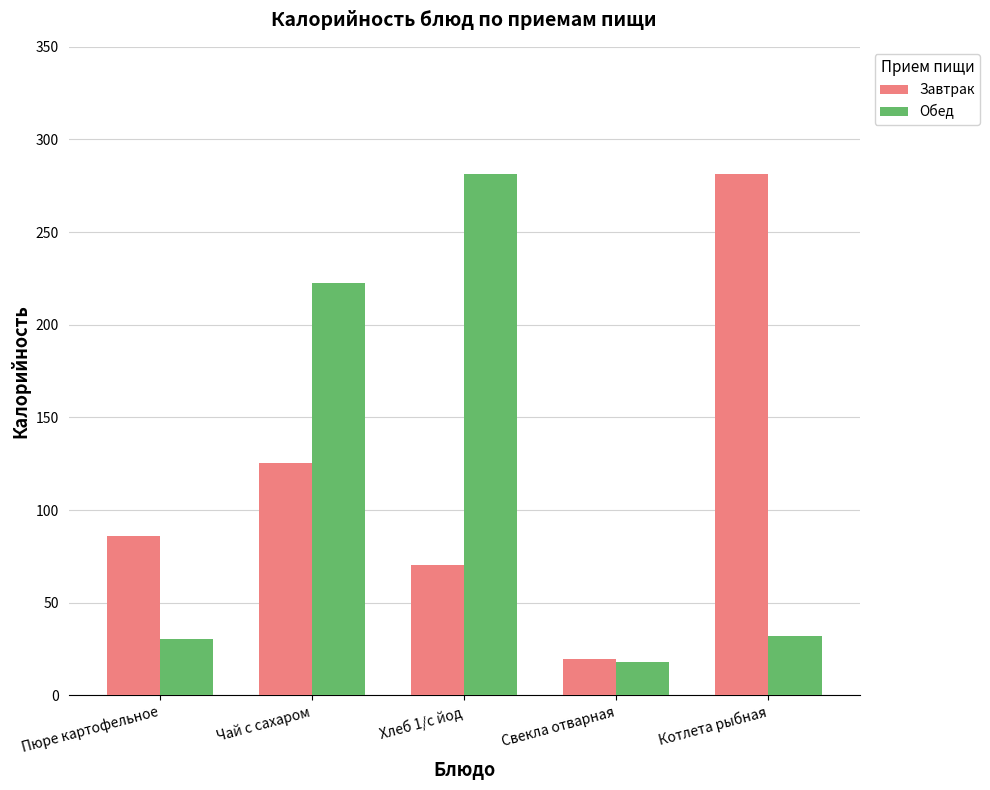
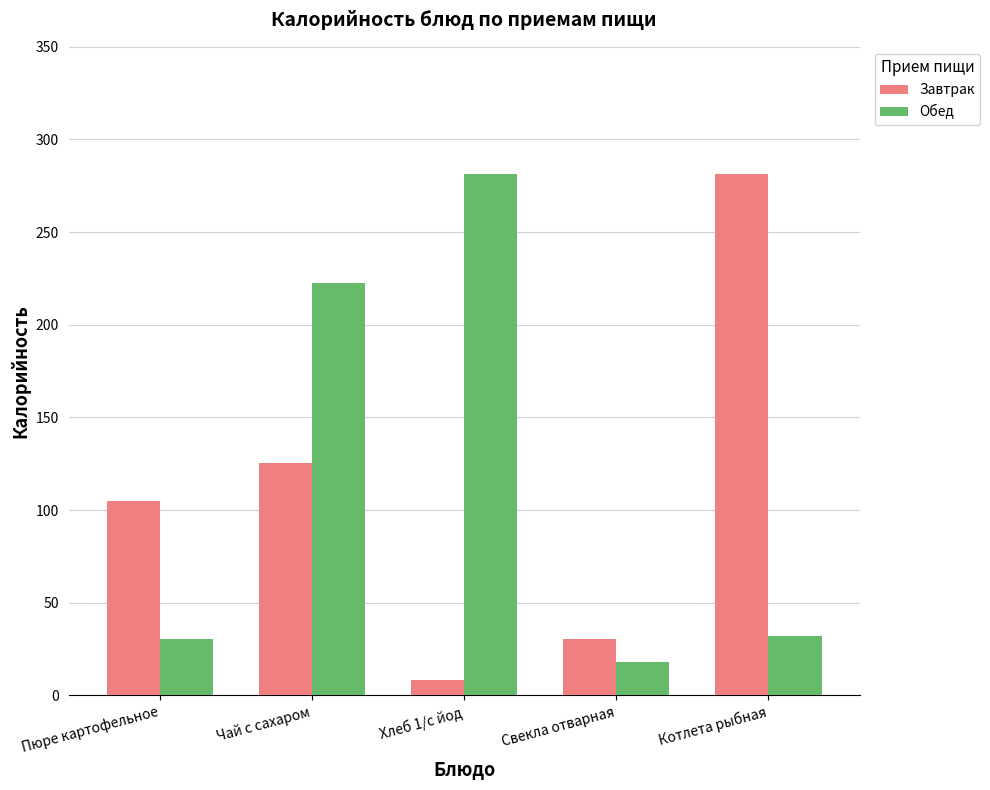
  {
    "Завтрак": {
-     "Пюре картофельное": 86,
+     "Пюре картофельное": 105,
      "Чай с сахаром": 126,
-     "Хлеб 1/с йод": 70,
-     "Свекла отварная": 20,
+     "Хлеб 1/с йод": 8,
+     "Свекла отварная": 31,
      "Котлета рыбная": 282
    },
    "Обед": {
      "Пюре картофельное": 31,
      "Чай с сахаром": 223,
      "Хлеб 1/с йод": 282,
      "Свекла отварная": 18,
      "Котлета рыбная": 32
    }
  }
